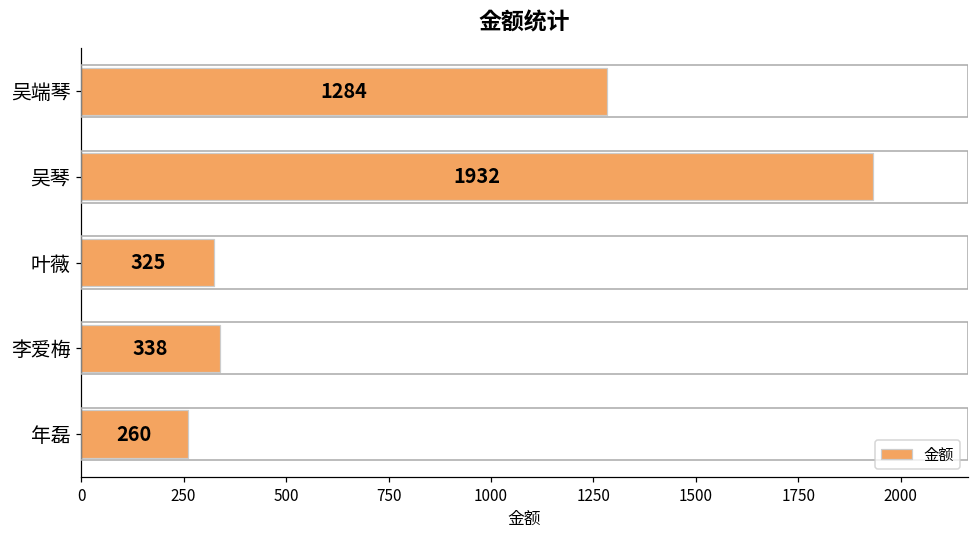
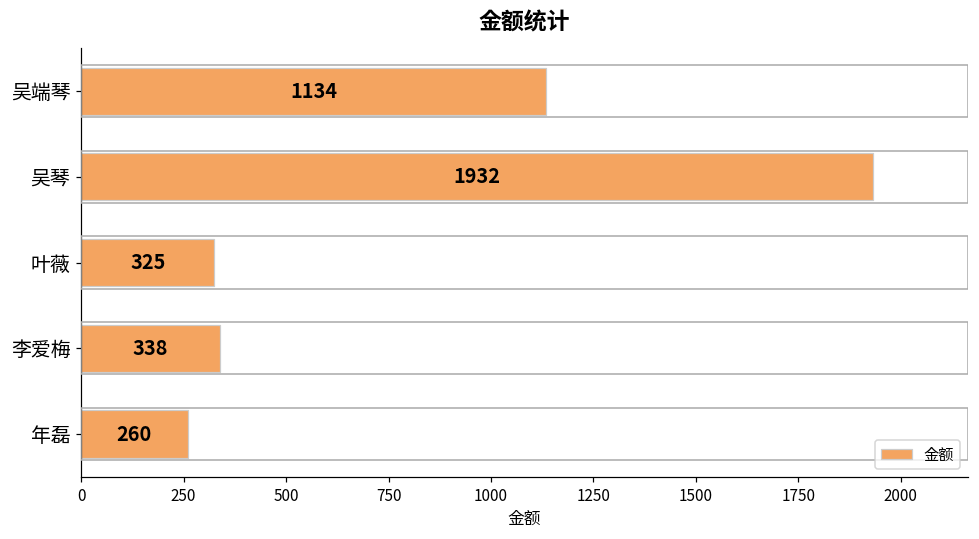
  {
-   "吴端琴": 1284,
+   "吴端琴": 1134,
    "吴琴": 1932,
    "叶薇": 325,
    "李爱梅": 338,
    "年磊": 260
  }
